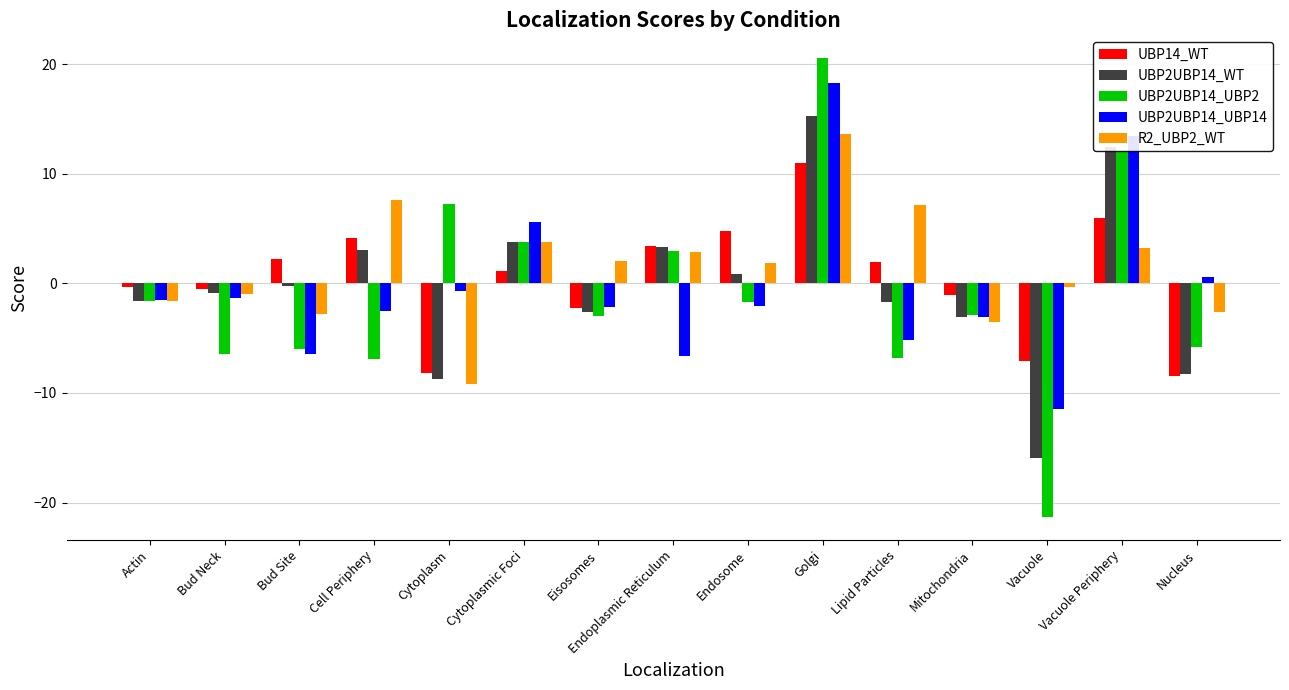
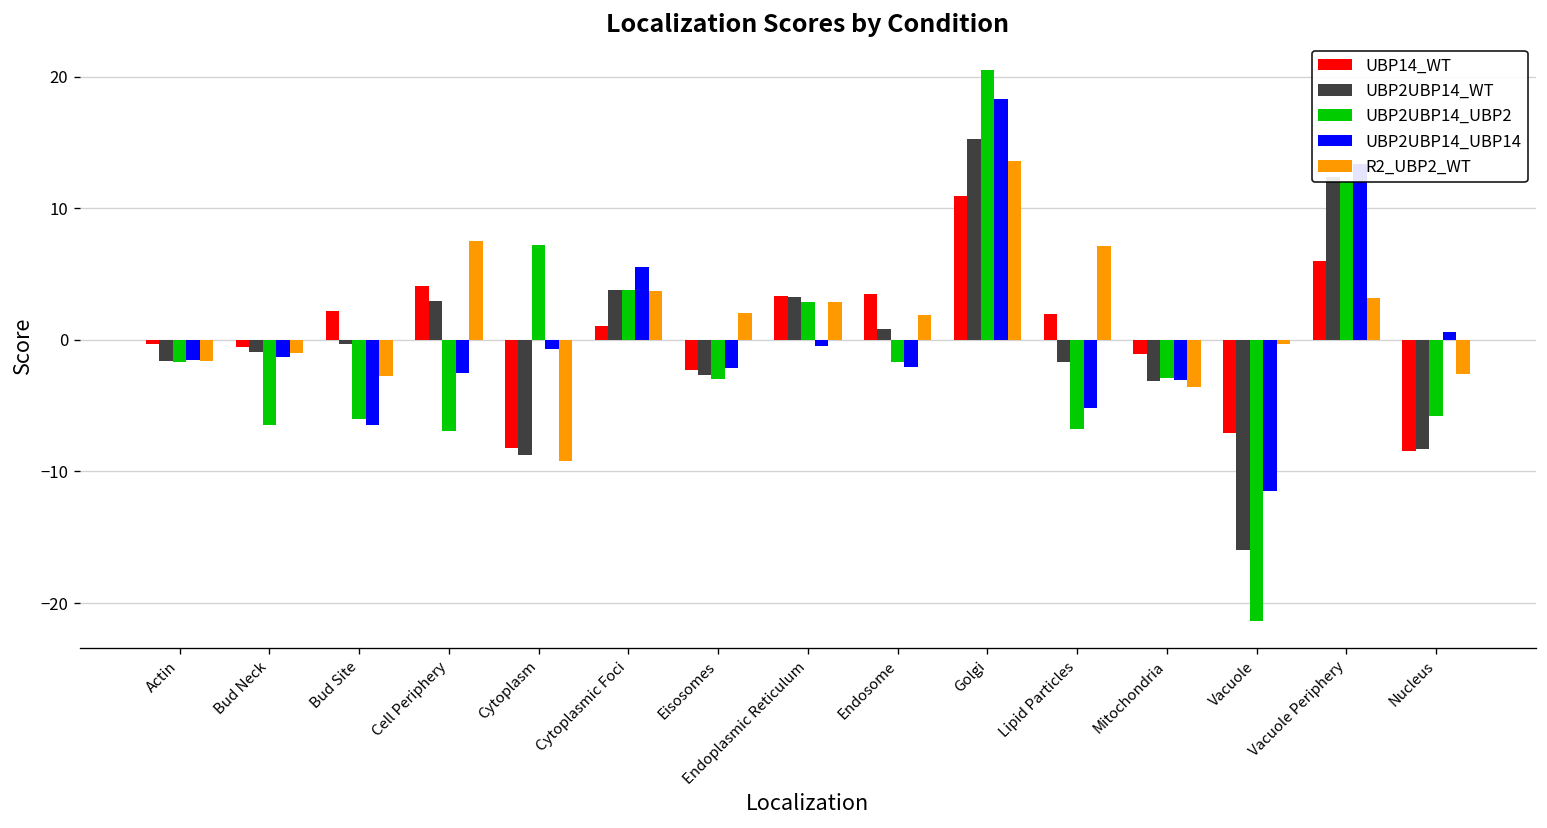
  {
    "UBP14_WT": {
      "Actin": -0.3,
      "Bud Neck": -0.5,
      "Bud Site": 2.2,
      "Cell Periphery": 4.1,
      "Cytoplasm": -8.2,
      "Cytoplasmic Foci": 1.1,
      "Eisosomes": -2.3,
      "Endoplasmic Reticulum": 3.4,
-     "Endosome": 4.8,
+     "Endosome": 3.5,
      "Golgi": 11.0,
      "Lipid Particles": 2.0,
      "Mitochondria": -1.0,
      "Vacuole": -7.1,
      "Vacuole Periphery": 6.0,
      "Nucleus": -8.5
    },
    "UBP2UBP14_WT": {
      "Actin": -1.6,
      "Bud Neck": -0.9,
      "Bud Site": -0.3,
      "Cell Periphery": 3.0,
      "Cytoplasm": -8.8,
      "Cytoplasmic Foci": 3.8,
      "Eisosomes": -2.6,
      "Endoplasmic Reticulum": 3.3,
      "Endosome": 0.8,
      "Golgi": 15.3,
      "Lipid Particles": -1.7,
      "Mitochondria": -3.1,
      "Vacuole": -16.0,
      "Nucleus": -8.3
    },
    "UBP2UBP14_UBP2": {
      "Actin": -1.6,
      "Bud Neck": -6.5,
      "Bud Site": -6.0,
      "Cell Periphery": -6.9,
      "Cytoplasm": 7.2,
      "Cytoplasmic Foci": 3.8,
      "Eisosomes": -3.0,
      "Endoplasmic Reticulum": 2.9,
      "Endosome": -1.7,
      "Golgi": 20.5,
      "Lipid Particles": -6.8,
      "Mitochondria": -2.9,
      "Vacuole": -21.3,
      "Nucleus": -5.8
    },
    "UBP2UBP14_UBP14": {
      "Actin": -1.6,
      "Bud Neck": -1.3,
      "Bud Site": -6.5,
      "Cell Periphery": -2.5,
      "Cytoplasm": -0.7,
      "Cytoplasmic Foci": 5.6,
      "Eisosomes": -2.2,
-     "Endoplasmic Reticulum": -6.6,
+     "Endoplasmic Reticulum": -0.4,
      "Endosome": -2.1,
      "Golgi": 18.3,
      "Lipid Particles": -5.2,
      "Mitochondria": -3.0,
      "Vacuole": -11.5,
      "Nucleus": 0.6
    },
    "R2_UBP2_WT": {
      "Actin": -1.6,
      "Bud Neck": -1.0,
      "Bud Site": -2.8,
      "Cell Periphery": 7.6,
      "Cytoplasm": -9.2,
      "Cytoplasmic Foci": 3.8,
      "Eisosomes": 2.0,
      "Endoplasmic Reticulum": 2.9,
      "Endosome": 1.9,
      "Golgi": 13.6,
      "Lipid Particles": 7.2,
      "Mitochondria": -3.6,
      "Vacuole": -0.3,
      "Vacuole Periphery": 3.2,
      "Nucleus": -2.6
    }
  }
